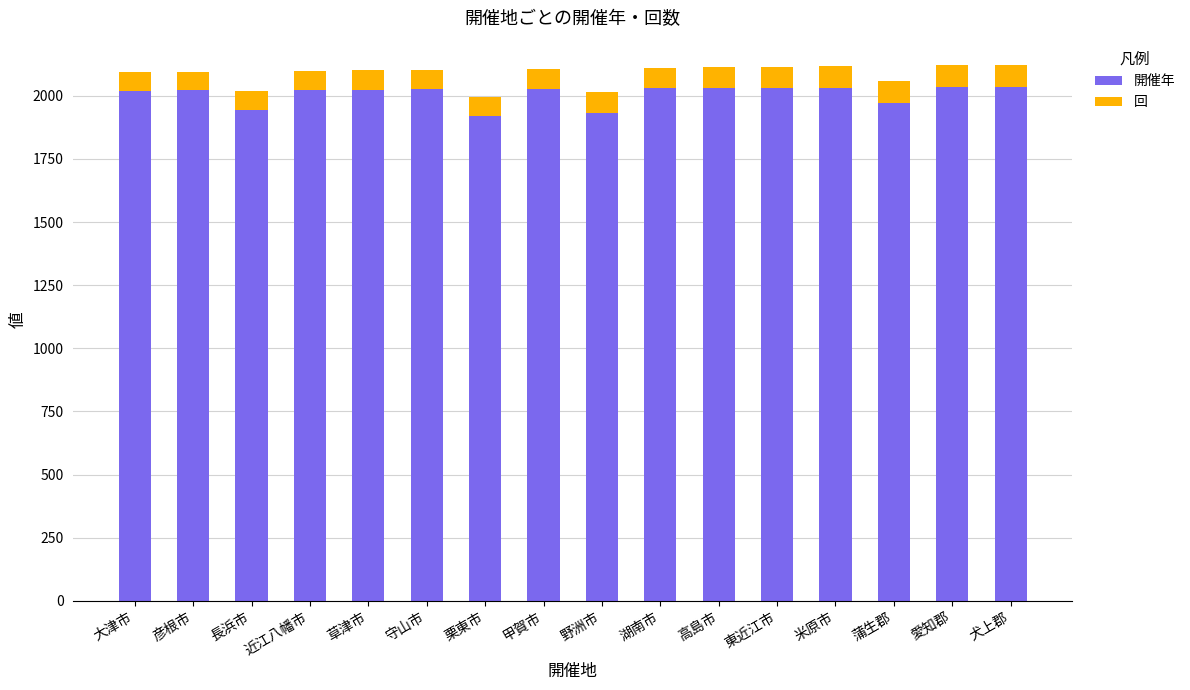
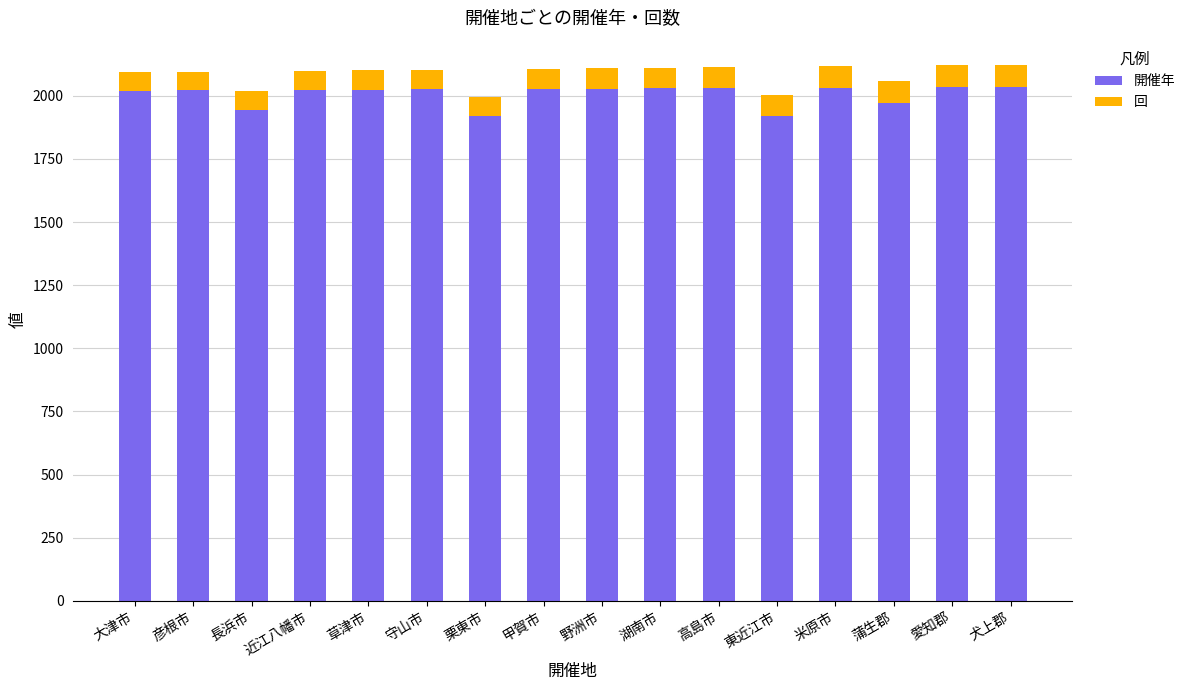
  {
    "開催年": {
      "大津市": 2020,
      "彦根市": 2020,
      "長浜市": 1940,
      "近江八幡市": 2020,
      "草津市": 2020,
      "守山市": 2030,
      "栗東市": 1920,
      "甲賀市": 2030,
-     "野洲市": 1930,
+     "野洲市": 2030,
      "湖南市": 2030,
      "高島市": 2030,
-     "東近江市": 2030,
+     "東近江市": 1920,
      "米原市": 2030,
      "蒲生郡": 1970,
      "愛知郡": 2030,
      "犬上郡": 2040
    },
    "回": {
      "大津市": 70,
      "彦根市": 70,
      "長浜市": 80,
      "近江八幡市": 80,
      "草津市": 80,
      "守山市": 80,
      "栗東市": 80,
      "甲賀市": 80,
      "野洲市": 80,
      "湖南市": 80,
      "高島市": 80,
      "東近江市": 80,
      "米原市": 90,
      "蒲生郡": 90,
      "愛知郡": 90,
      "犬上郡": 90
    }
  }
